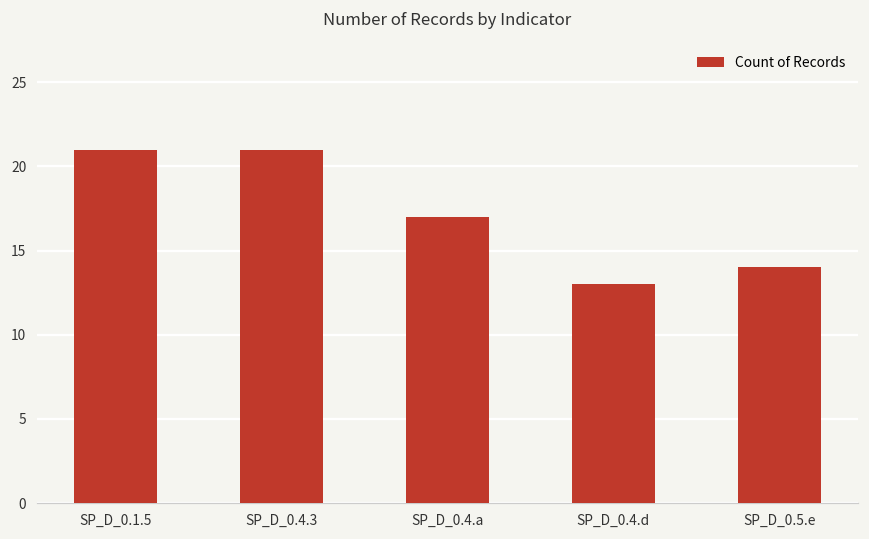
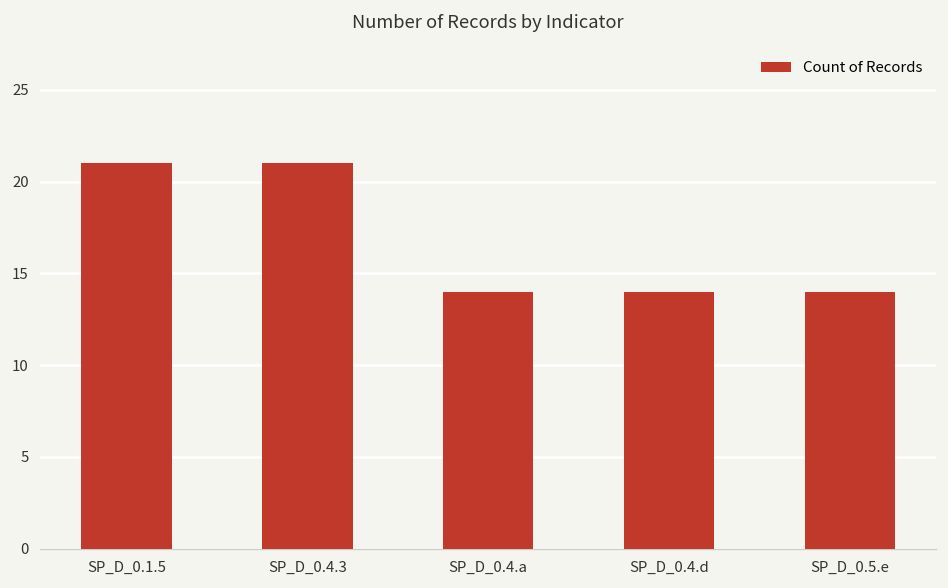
  {
    "SP_D_0.1.5": 21,
    "SP_D_0.4.3": 21,
-   "SP_D_0.4.a": 17,
-   "SP_D_0.4.d": 13,
+   "SP_D_0.4.a": 14,
+   "SP_D_0.4.d": 14,
    "SP_D_0.5.e": 14
  }
